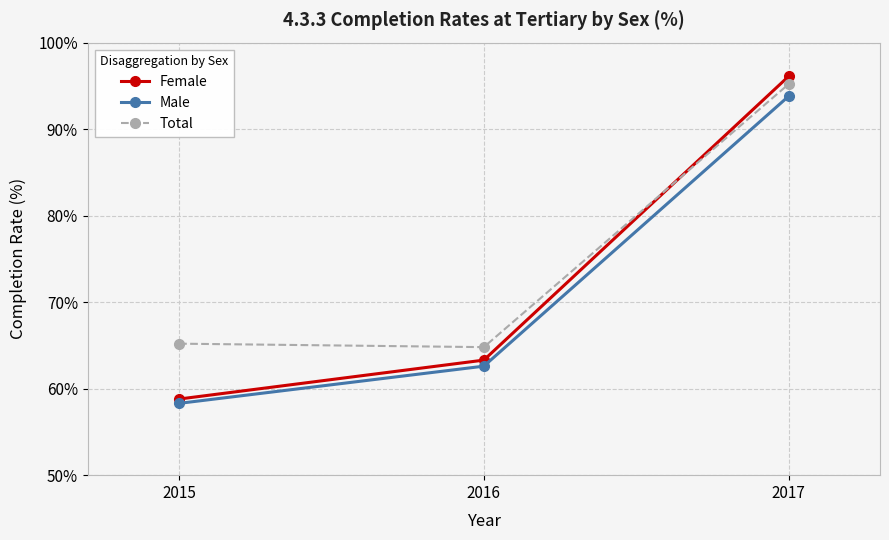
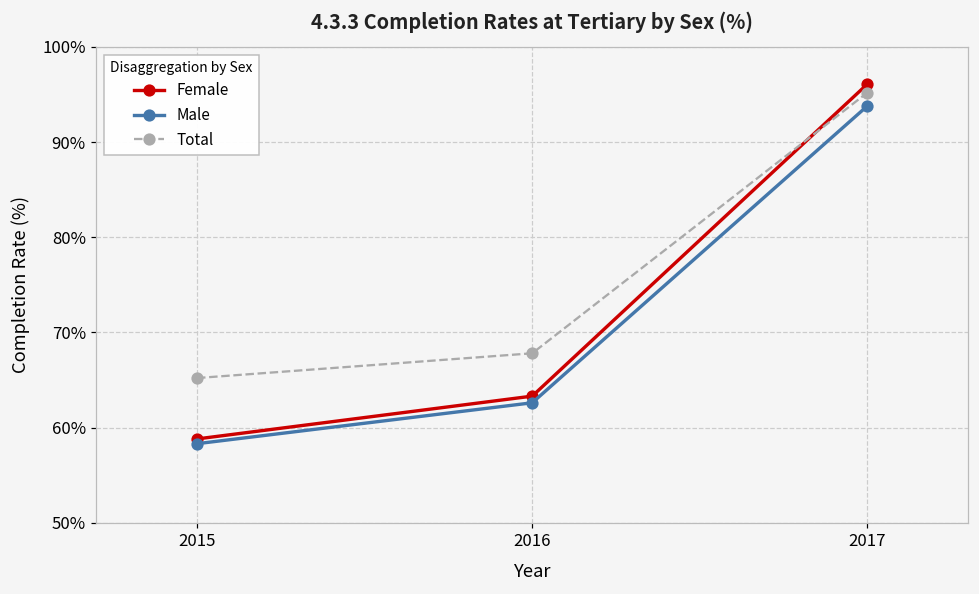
  {
    "Female": {
      "2015": "59%",
      "2016": "63%",
      "2017": "96%"
    },
    "Male": {
      "2015": "58%",
      "2016": "63%",
      "2017": "94%"
    },
    "Total": {
      "2015": "65%",
-     "2016": "65%",
+     "2016": "68%",
      "2017": "95%"
    }
  }
